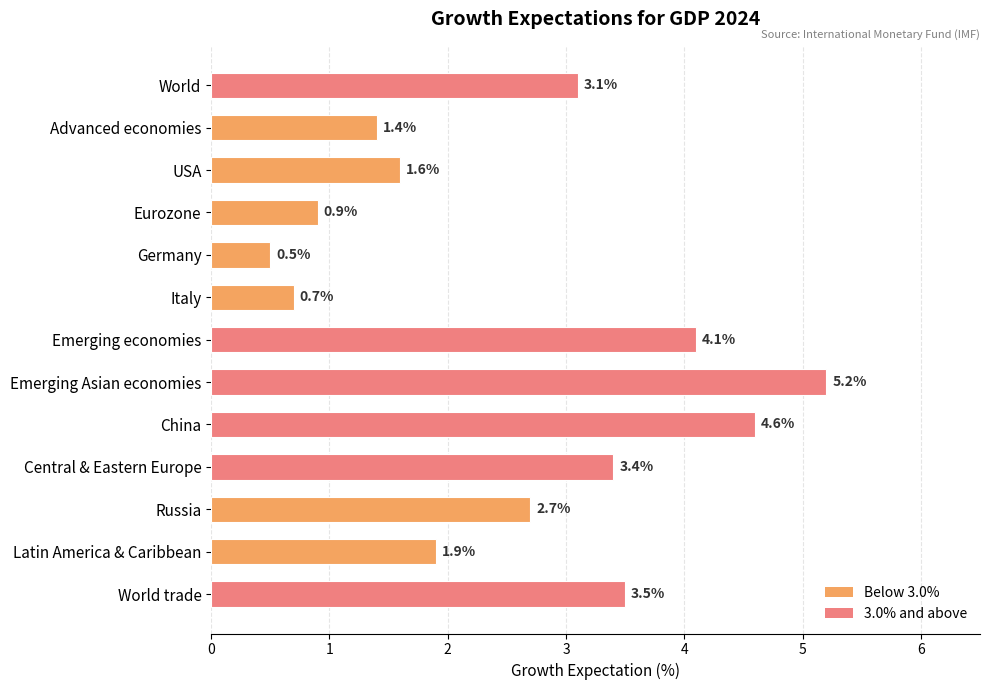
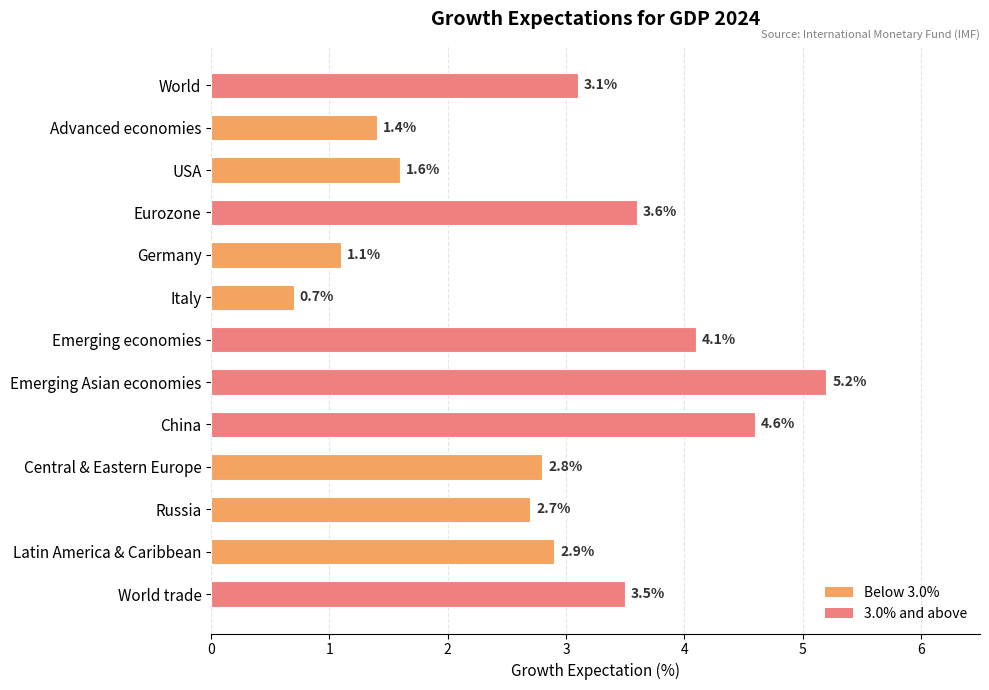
  {
    "World": "3.1%",
    "Advanced economies": "1.4%",
    "USA": "1.6%",
-   "Eurozone": "0.9%",
-   "Germany": "0.5%",
+   "Eurozone": "3.6%",
+   "Germany": "1.1%",
    "Italy": "0.7%",
    "Emerging economies": "4.1%",
    "Emerging Asian economies": "5.2%",
    "China": "4.6%",
-   "Central & Eastern Europe": "3.4%",
+   "Central & Eastern Europe": "2.8%",
    "Russia": "2.7%",
-   "Latin America & Caribbean": "1.9%",
+   "Latin America & Caribbean": "2.9%",
    "World trade": "3.5%"
  }
